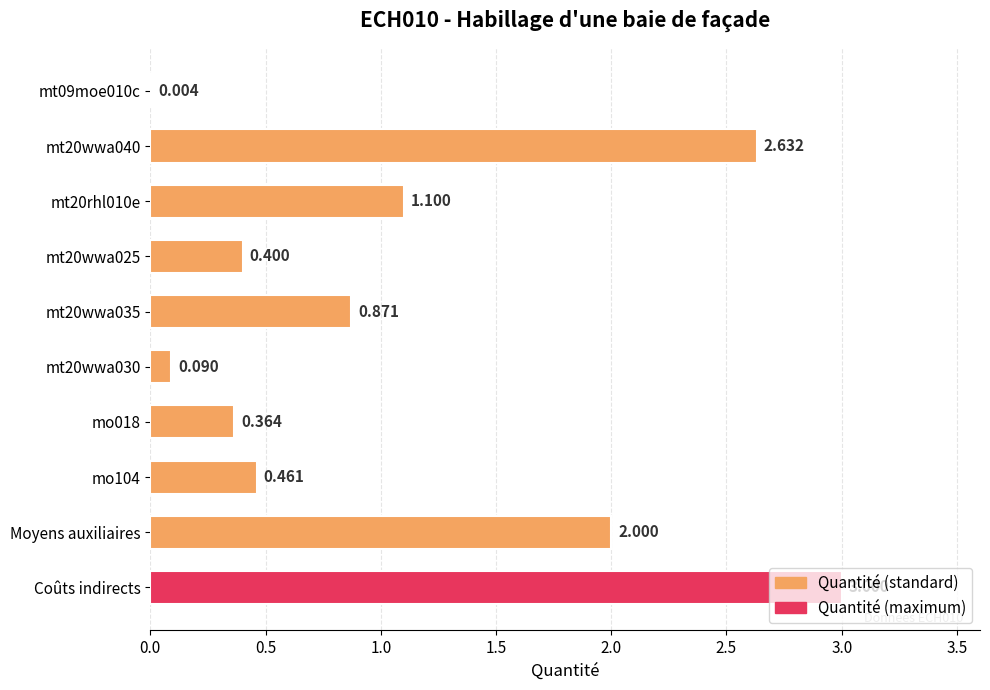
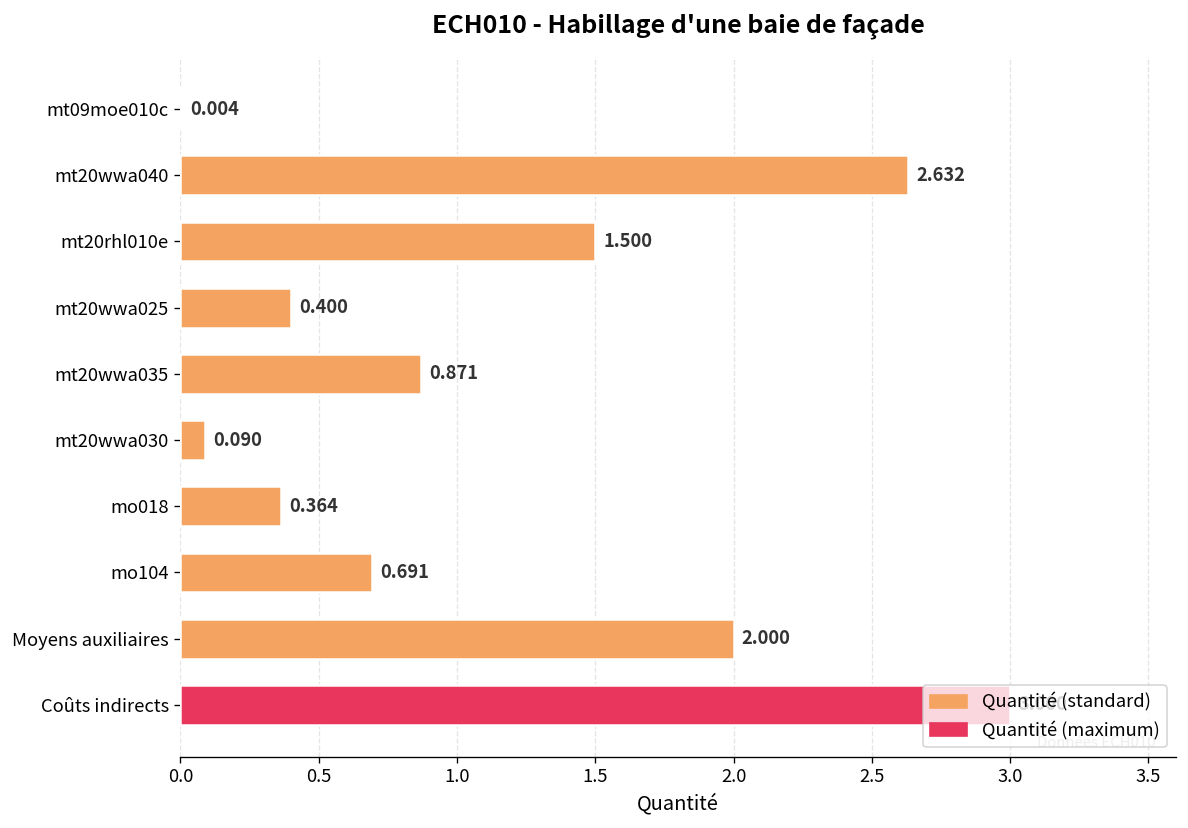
  {
    "mt09moe010c": 0.004,
    "mt20wwa040": 2.632,
-   "mt20rhl010e": 1.100,
+   "mt20rhl010e": 1.500,
    "mt20wwa025": 0.400,
    "mt20wwa035": 0.871,
    "mt20wwa030": 0.090,
    "mo018": 0.364,
-   "mo104": 0.461,
+   "mo104": 0.691,
    "Moyens auxiliaires": 2.000
  }
